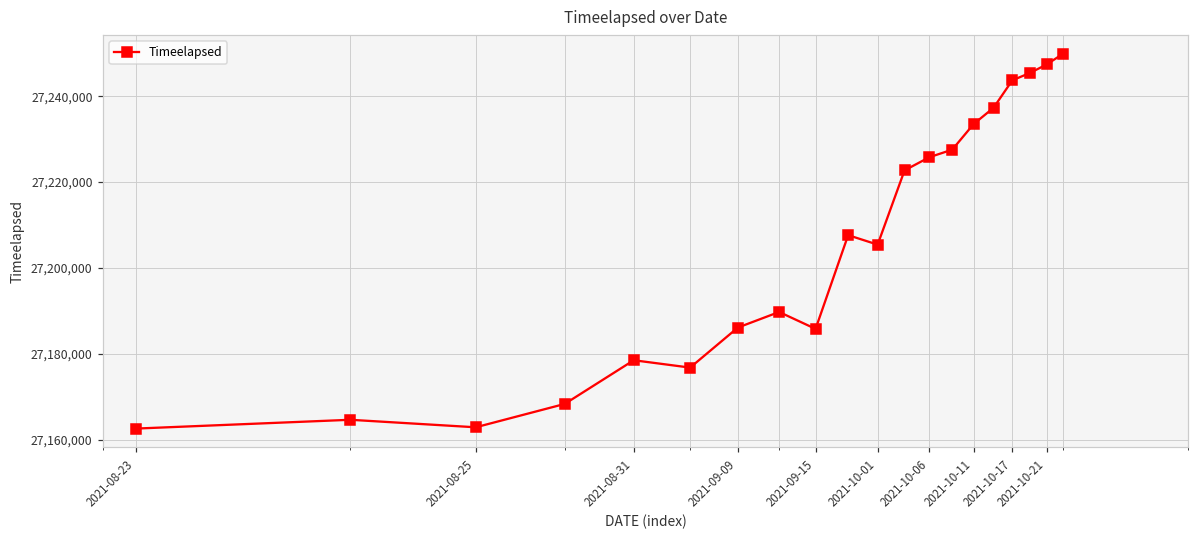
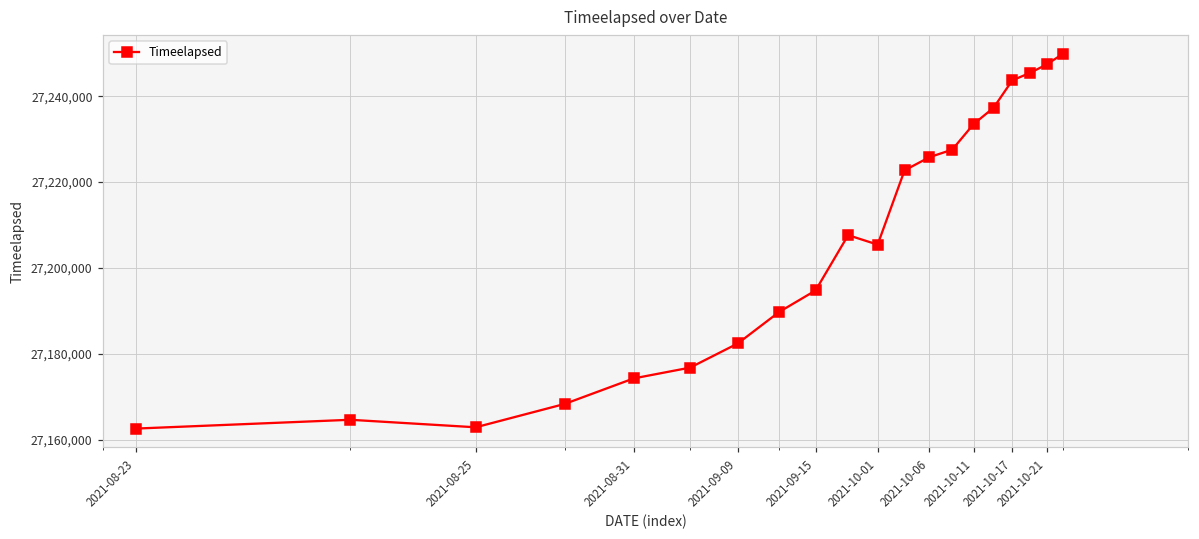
  {
    "2021-08-23": "27,163,000",
    "2021-08-25": "27,163,000",
-   "2021-08-31": "27,179,000",
-   "2021-09-09": "27,186,000",
-   "2021-09-15": "27,186,000",
+   "2021-08-31": "27,174,000",
+   "2021-09-09": "27,182,000",
+   "2021-09-15": "27,195,000",
    "2021-10-01": "27,205,000",
    "2021-10-06": "27,226,000",
    "2021-10-11": "27,234,000",
    "2021-10-17": "27,244,000",
    "2021-10-21": "27,247,000"
  }
